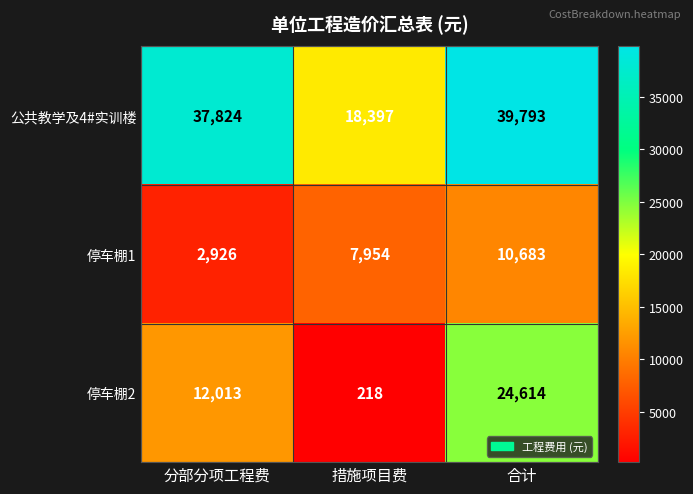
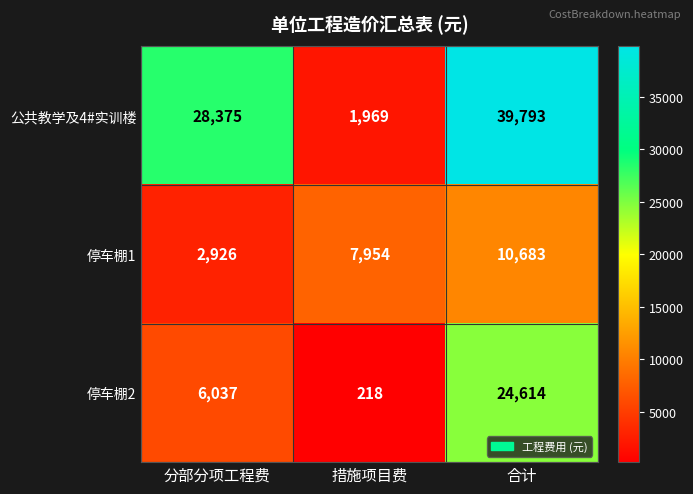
  {
    "公共教学及4#实训楼": {
-     "分部分项工程费": "37,824",
-     "措施项目费": "18,397",
+     "分部分项工程费": "28,375",
+     "措施项目费": "1,969",
      "合计": "39,793"
    },
    "停车棚1": {
      "分部分项工程费": "2,926",
      "措施项目费": "7,954",
      "合计": "10,683"
    },
    "停车棚2": {
-     "分部分项工程费": "12,013",
+     "分部分项工程费": "6,037",
      "措施项目费": "218",
      "合计": "24,614"
    }
  }
